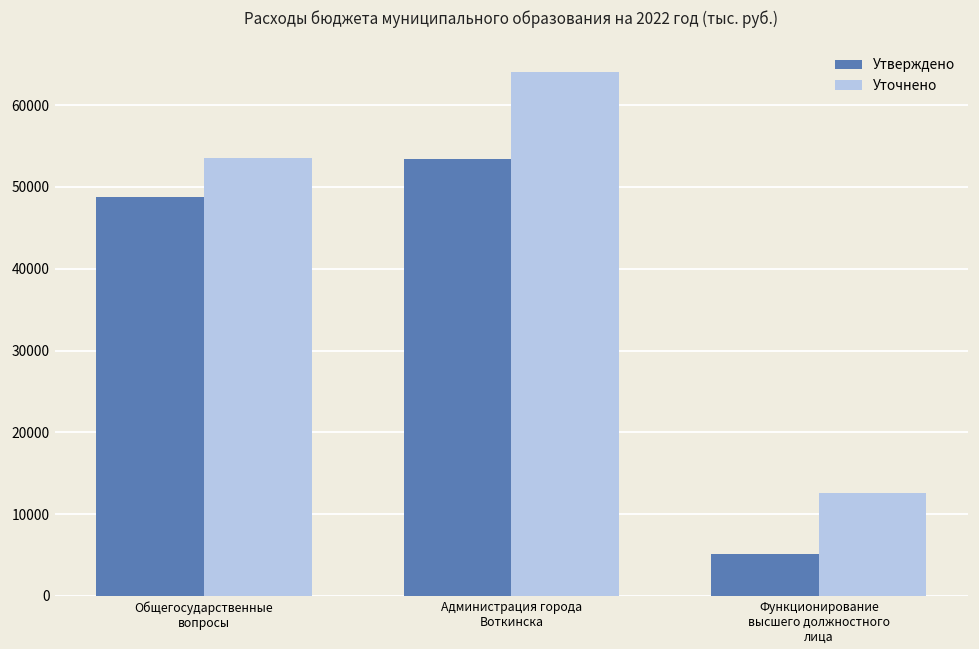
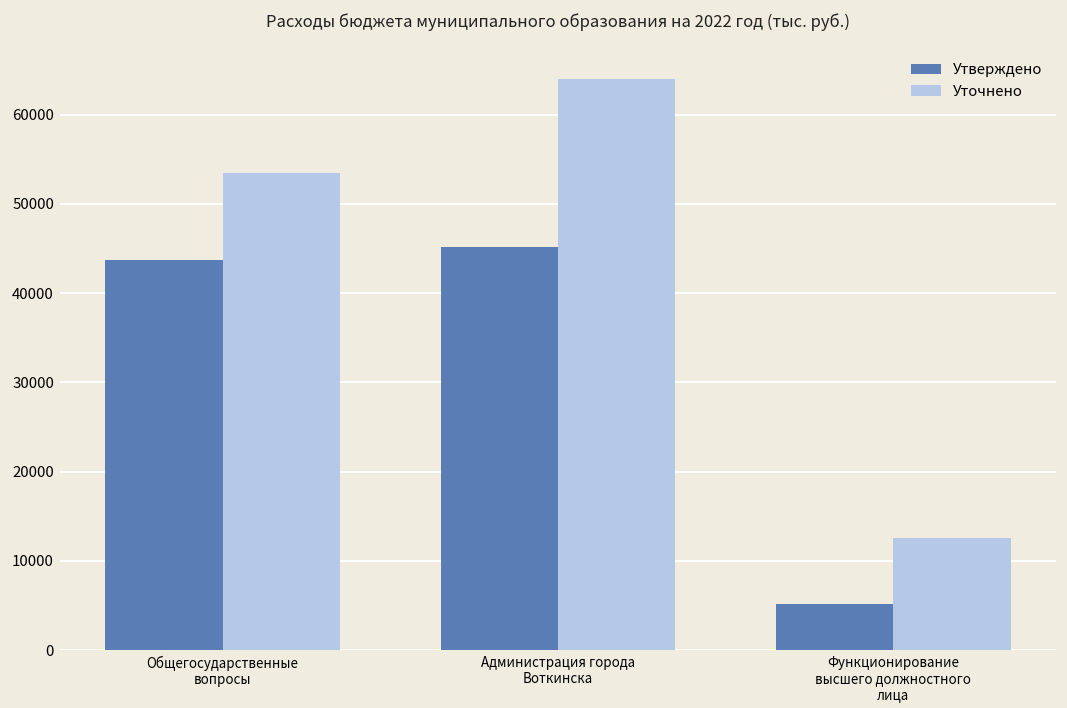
  {
    "Утверждено": {
-     "Общегосударственные вопросы": 49000,
-     "Администрация города Воткинска": 53000,
+     "Общегосударственные вопросы": 44000,
+     "Администрация города Воткинска": 45000,
      "Функционирование высшего должностного лица": 5000
    },
    "Уточнено": {
      "Общегосударственные вопросы": 53000,
      "Администрация города Воткинска": 64000,
      "Функционирование высшего должностного лица": 13000
    }
  }
